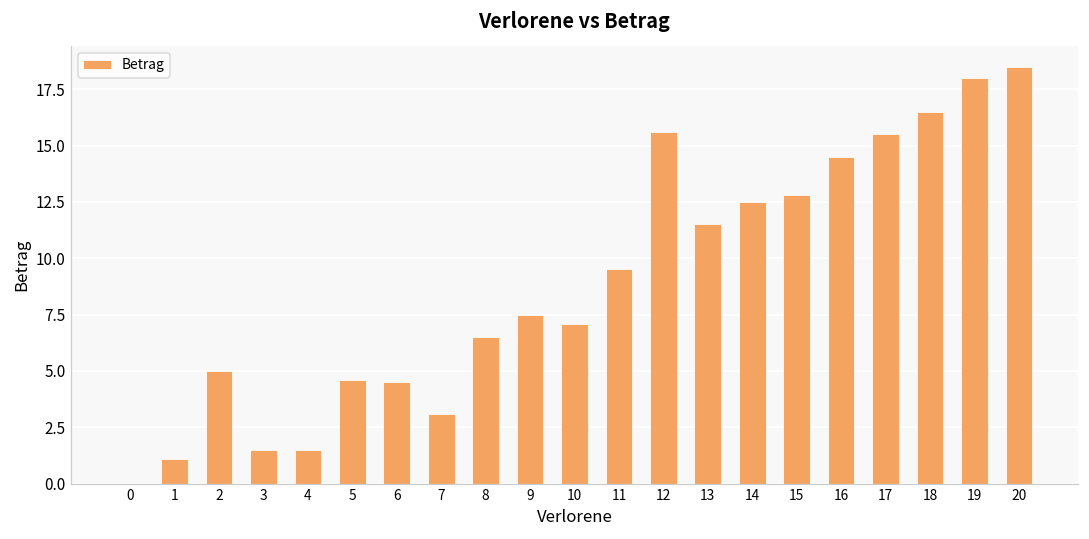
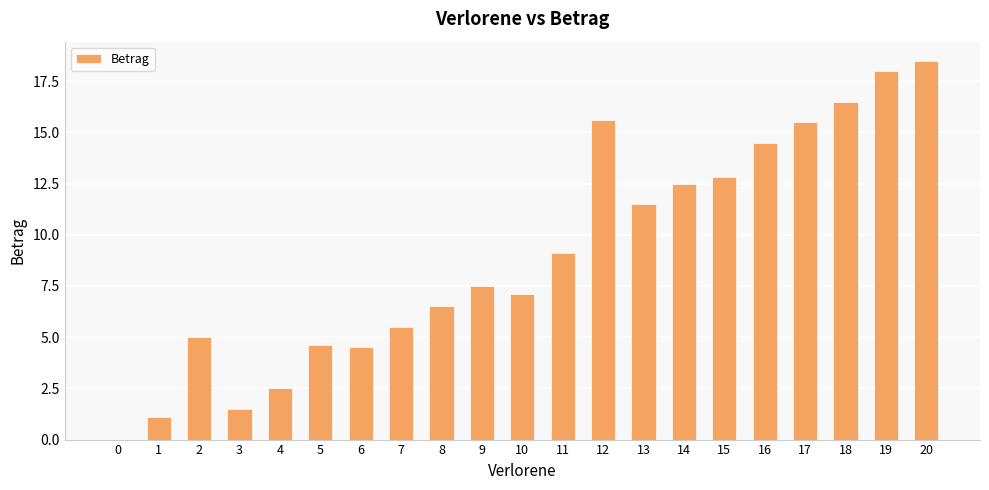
  {
    "0": 0.0,
    "1": 1.1,
    "2": 5.0,
    "3": 1.5,
-   "4": 1.5,
+   "4": 2.5,
    "5": 4.6,
    "6": 4.5,
-   "7": 3.1,
+   "7": 5.5,
    "8": 6.5,
    "9": 7.5,
    "10": 7.1,
-   "11": 9.5,
+   "11": 9.1,
    "12": 15.6,
    "13": 11.5,
    "14": 12.5,
    "15": 12.8,
    "16": 14.5,
    "17": 15.5,
    "18": 16.5,
    "19": 18.0,
    "20": 18.5
  }
